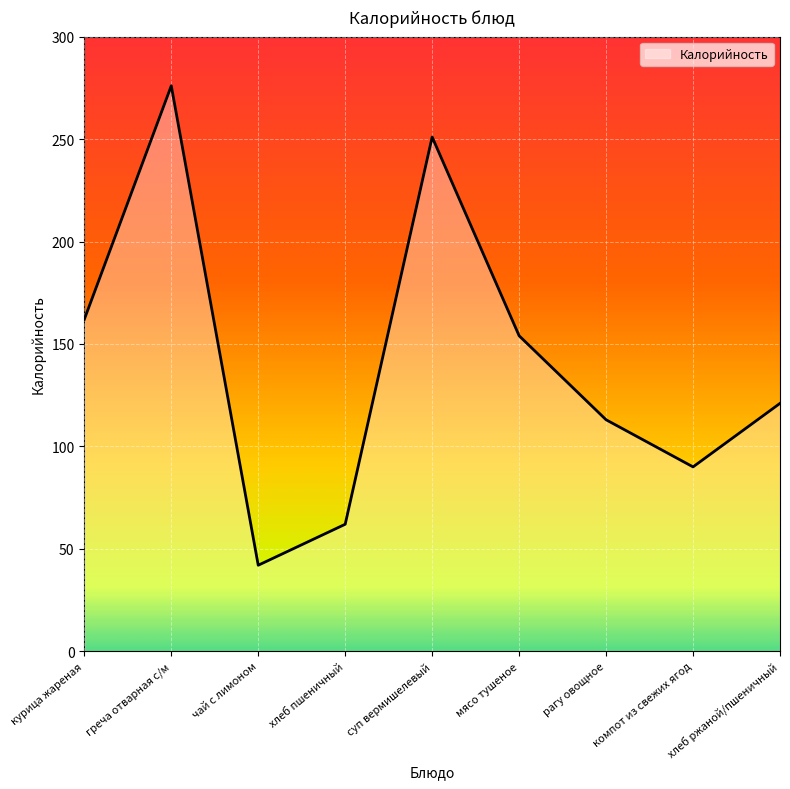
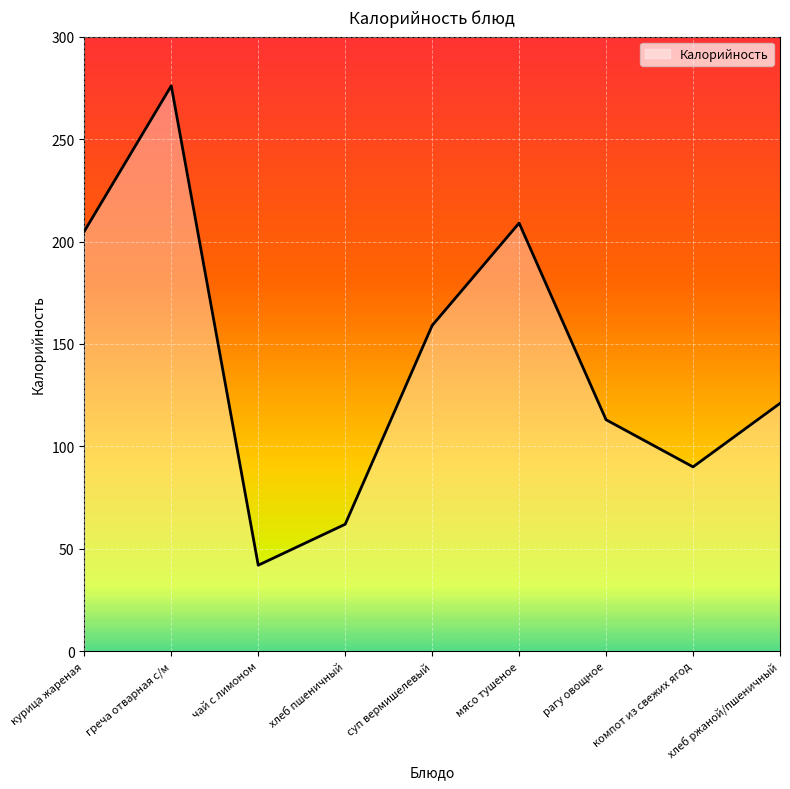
  {
-   "курица жареная": 162,
+   "курица жареная": 205,
    "греча отварная с/м": 276,
    "чай с лимоном": 42,
    "хлеб пшеничный": 62,
-   "суп вермишелевый": 251,
-   "мясо тушеное": 154,
+   "суп вермишелевый": 159,
+   "мясо тушеное": 209,
    "рагу овощное": 113,
    "компот из свежих ягод": 90,
    "хлеб ржаной/пшеничный": 121
  }
